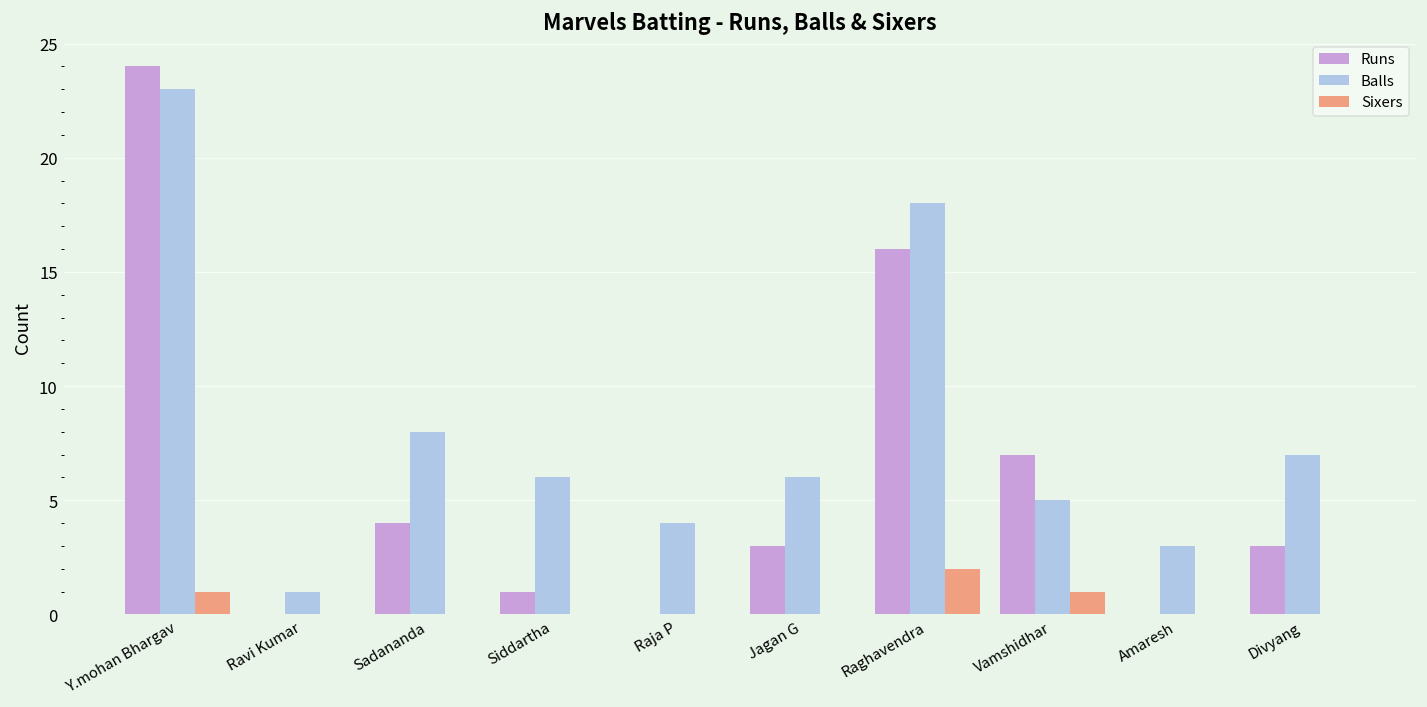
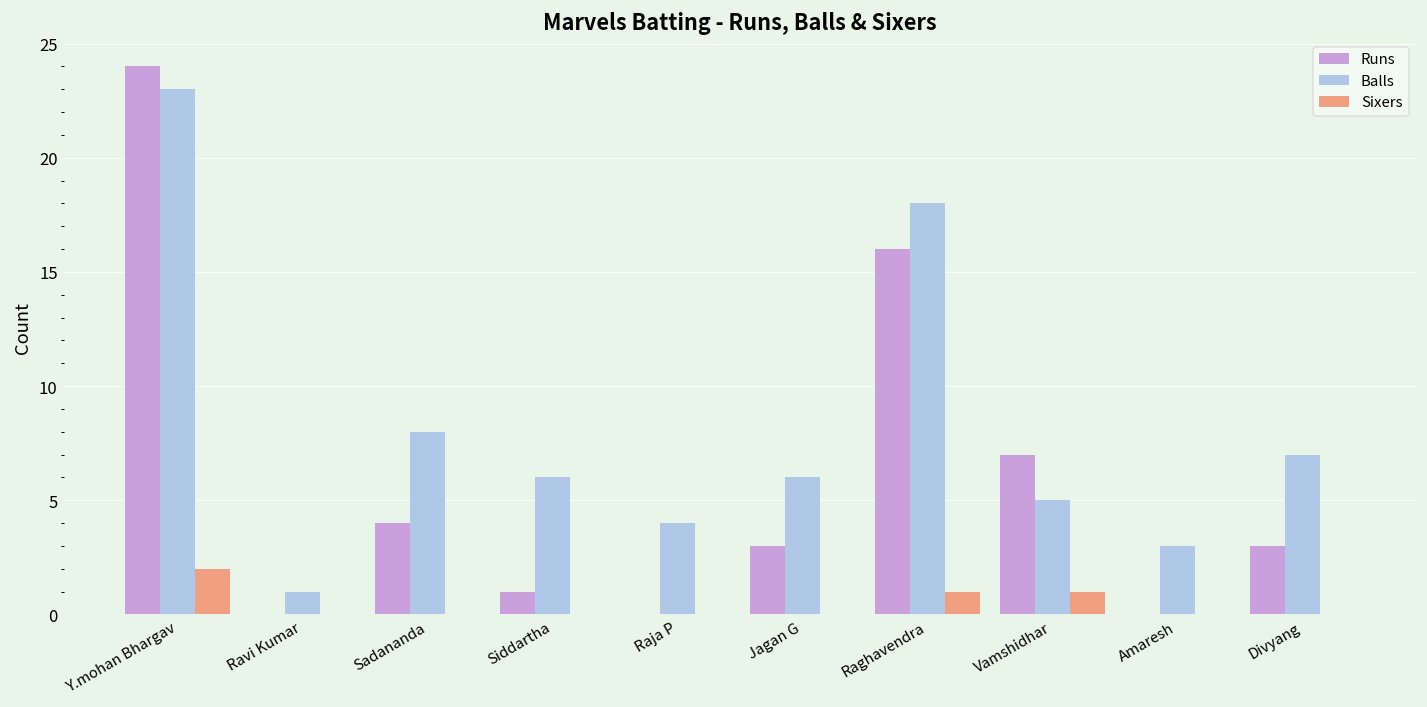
  {
    "Sixers": {
-     "Y.mohan Bhargav": 1,
+     "Y.mohan Bhargav": 2,
      "Ravi Kumar": 0,
      "Sadananda": 0,
      "Siddartha": 0,
      "Raja P": 0,
      "Jagan G": 0,
-     "Raghavendra": 2,
+     "Raghavendra": 1,
      "Vamshidhar": 1,
      "Amaresh": 0,
      "Divyang": 0
    }
  }
